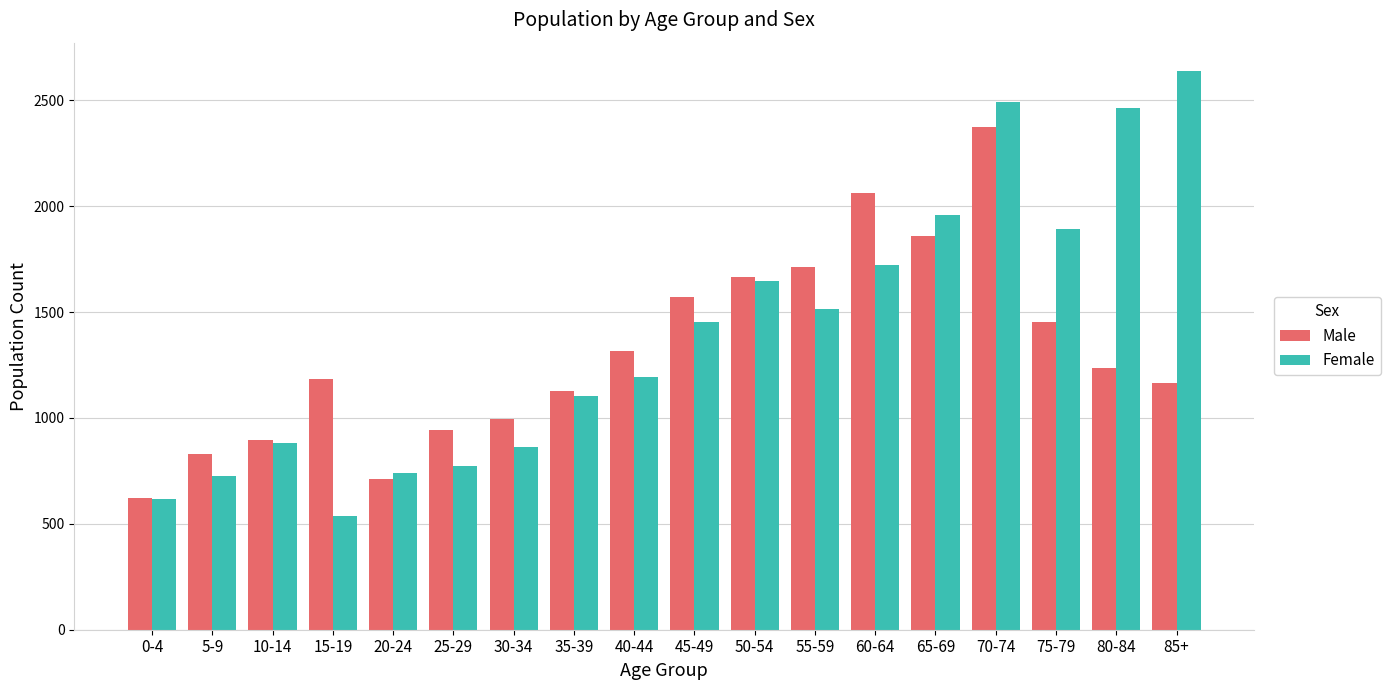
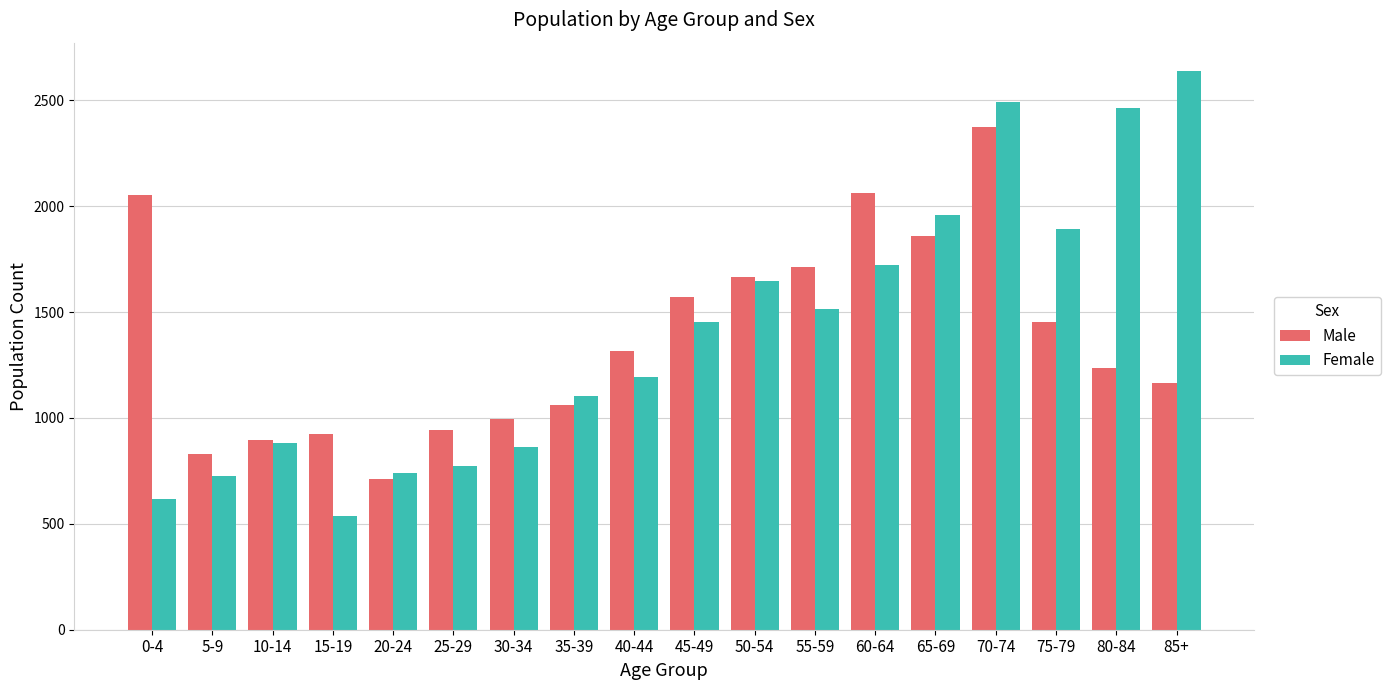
  {
    "Male": {
-     "0-4": 620,
+     "0-4": 2050,
      "5-9": 830,
      "10-14": 900,
-     "15-19": 1190,
+     "15-19": 920,
      "20-24": 710,
      "25-29": 950,
      "30-34": 1000,
-     "35-39": 1130,
+     "35-39": 1060,
      "40-44": 1320,
      "45-49": 1570,
      "50-54": 1670,
      "55-59": 1710,
      "60-64": 2060,
      "65-69": 1860,
      "70-74": 2370,
      "75-79": 1450,
      "80-84": 1240,
      "85+": 1170
    },
    "Female": {
      "0-4": 620,
      "5-9": 730,
      "10-14": 880,
      "15-19": 540,
      "20-24": 740,
      "25-29": 770,
      "30-34": 860,
      "35-39": 1110,
      "40-44": 1190,
      "45-49": 1450,
      "50-54": 1650,
      "55-59": 1510,
      "60-64": 1720,
      "65-69": 1960,
      "70-74": 2490,
      "75-79": 1890,
      "80-84": 2470,
      "85+": 2640
    }
  }
